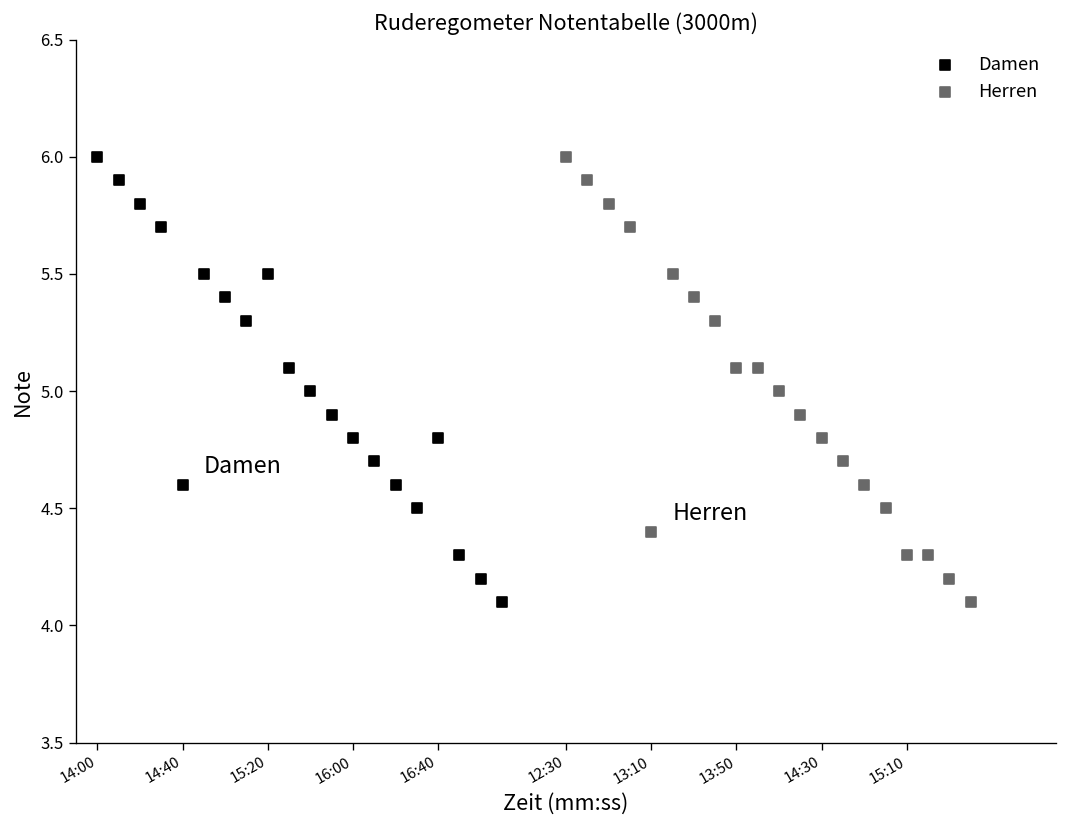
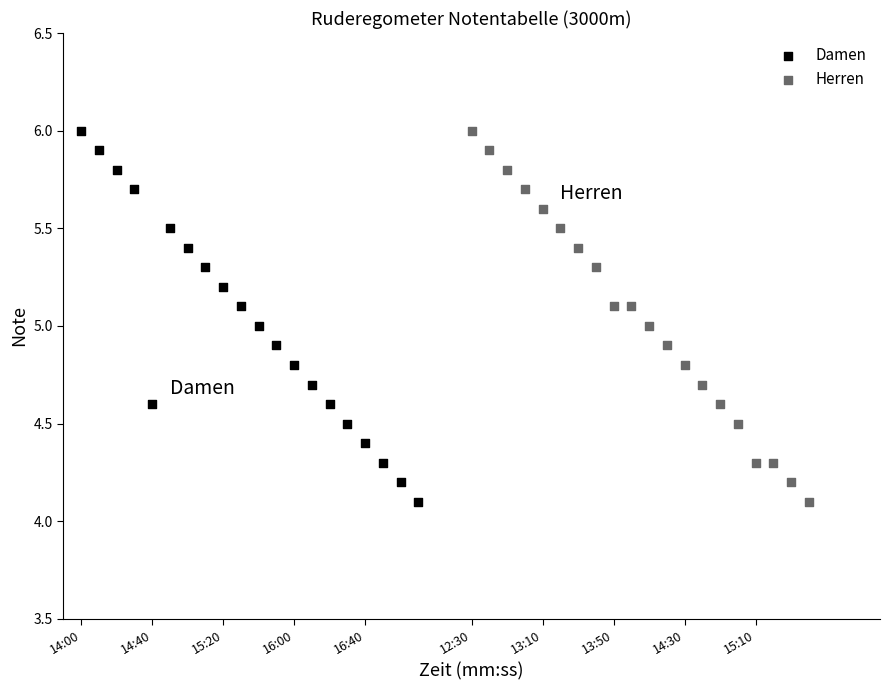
  {
    "Damen": {
-     "15:20": 5.5,
-     "16:40": 4.8
+     "15:20": 5.2,
+     "16:40": 4.4
    },
    "Herren": {
-     "13:10": 4.4
+     "13:10": 5.6
    }
  }
